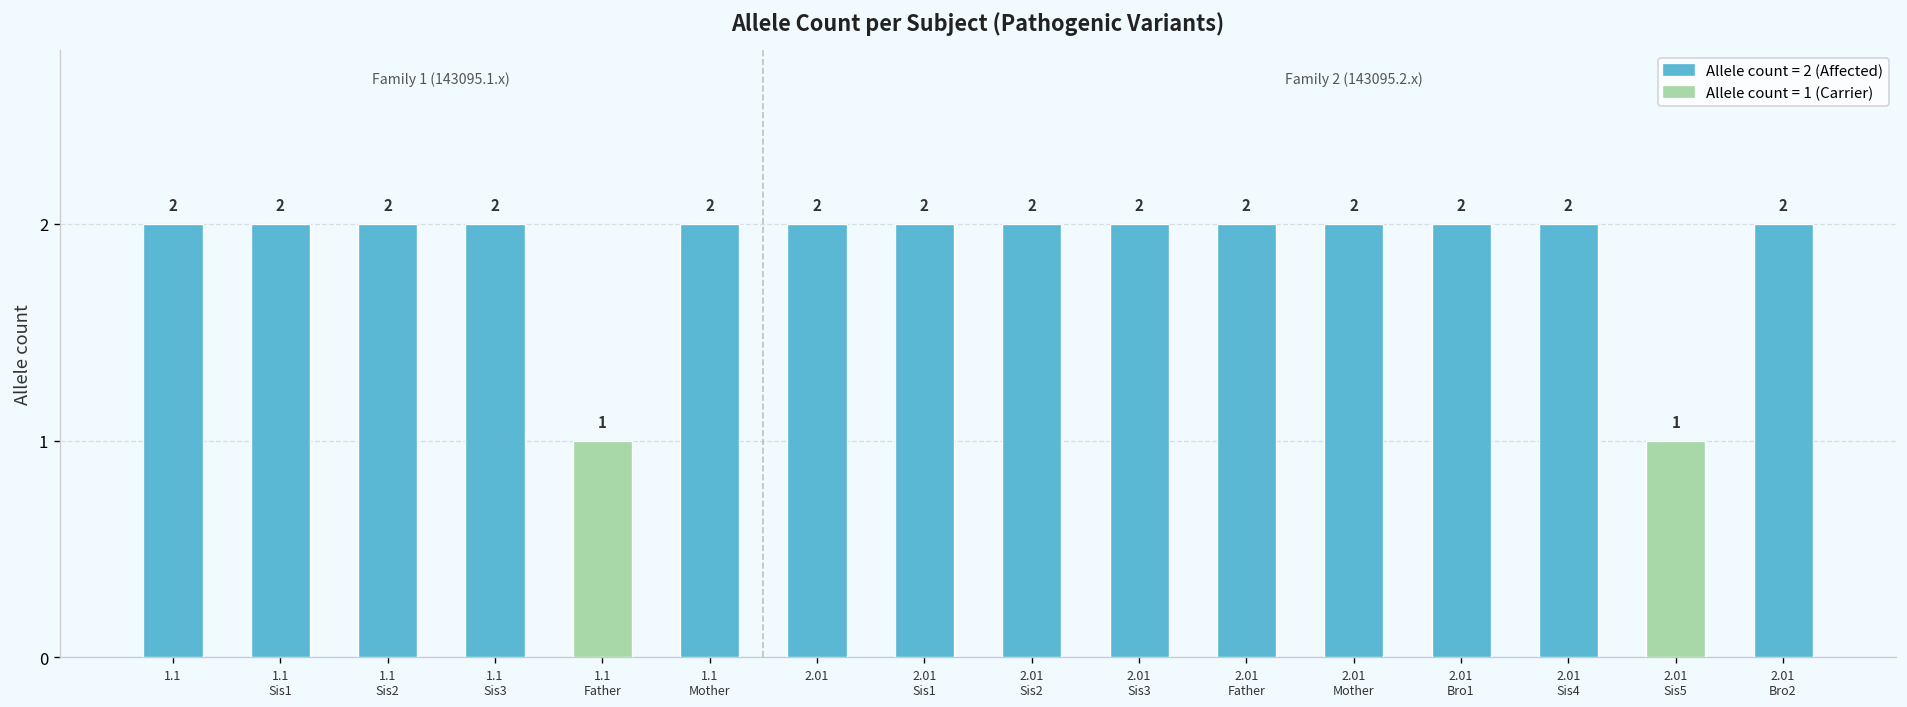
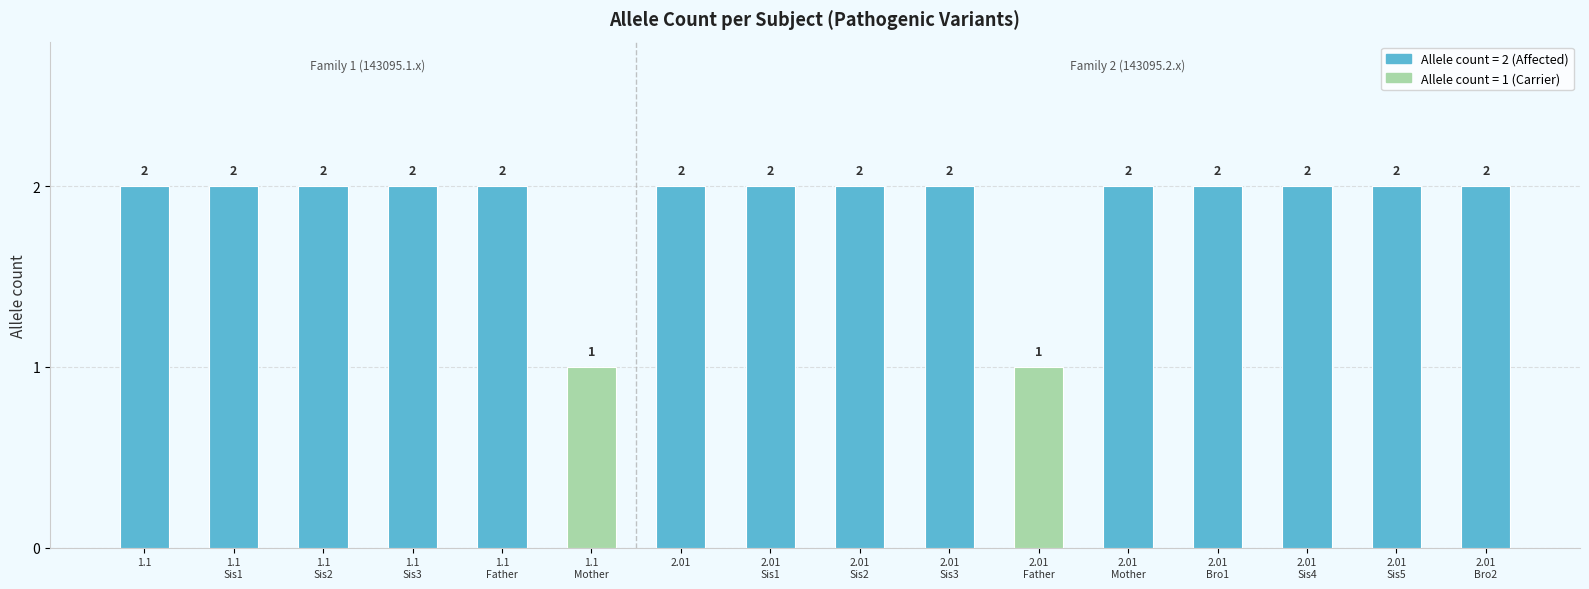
  {
    "1.1": 2,
    "1.1 Sis1": 2,
    "1.1 Sis2": 2,
    "1.1 Sis3": 2,
-   "1.1 Father": 1,
-   "1.1 Mother": 2,
+   "1.1 Father": 2,
+   "1.1 Mother": 1,
    "2.01": 2,
    "2.01 Sis1": 2,
    "2.01 Sis2": 2,
    "2.01 Sis3": 2,
-   "2.01 Father": 2,
+   "2.01 Father": 1,
    "2.01 Mother": 2,
    "2.01 Bro1": 2,
    "2.01 Sis4": 2,
-   "2.01 Sis5": 1,
+   "2.01 Sis5": 2,
    "2.01 Bro2": 2
  }
